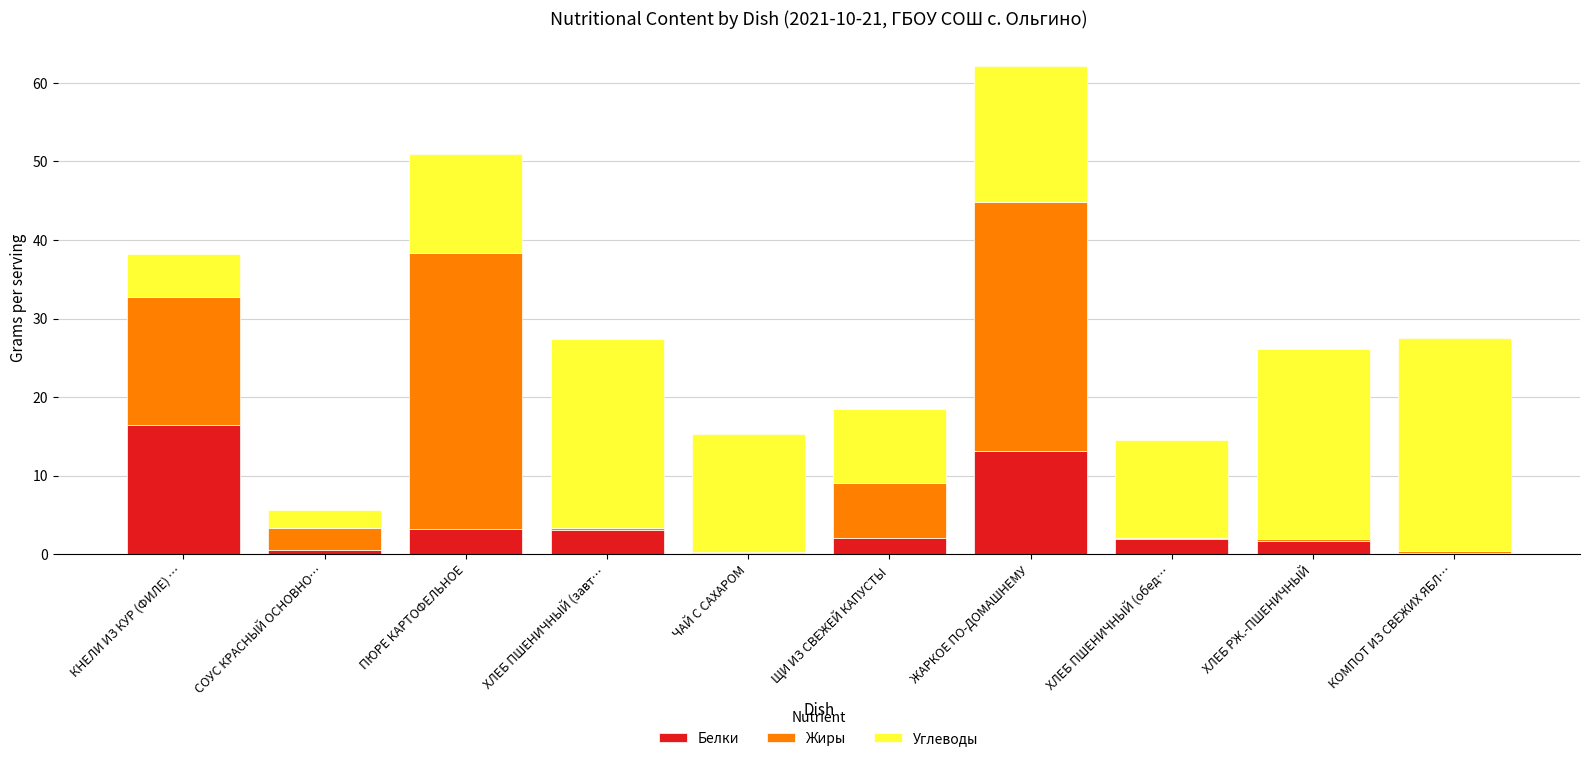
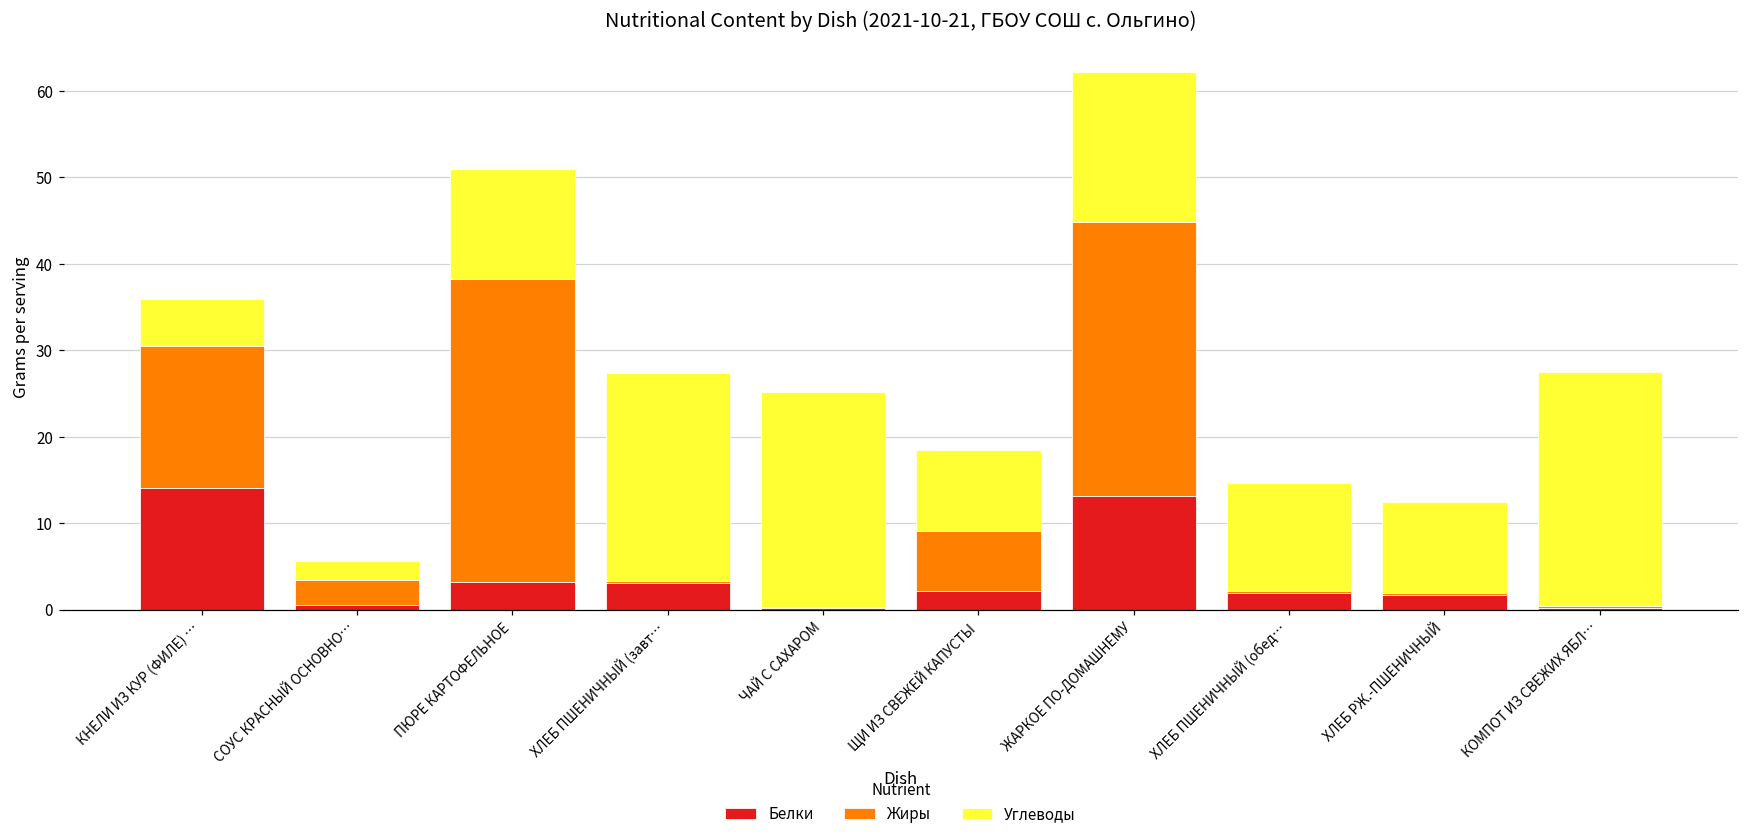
  {
    "Белки": {
-     "КНЕЛИ ИЗ КУР (ФИЛЕ) …": 16,
+     "КНЕЛИ ИЗ КУР (ФИЛЕ) …": 14,
      "СОУС КРАСНЫЙ ОСНОВНО…": 1,
      "ПЮРЕ КАРТОФЕЛЬНОЕ": 3,
      "ХЛЕБ ПШЕНИЧНЫЙ (завт…": 3,
      "ЩИ ИЗ СВЕЖЕЙ КАПУСТЫ": 2,
      "ЖАРКОЕ ПО-ДОМАШНЕМУ": 13,
      "ХЛЕБ ПШЕНИЧНЫЙ (обед…": 2,
      "ХЛЕБ РЖ.-ПШЕНИЧНЫЙ": 2
    },
    "Жиры": {
      "КНЕЛИ ИЗ КУР (ФИЛЕ) …": 16,
      "СОУС КРАСНЫЙ ОСНОВНО…": 3,
      "ПЮРЕ КАРТОФЕЛЬНОЕ": 35,
      "ЩИ ИЗ СВЕЖЕЙ КАПУСТЫ": 7,
      "ЖАРКОЕ ПО-ДОМАШНЕМУ": 32
    },
    "Углеводы": {
      "КНЕЛИ ИЗ КУР (ФИЛЕ) …": 5,
      "СОУС КРАСНЫЙ ОСНОВНО…": 2,
      "ПЮРЕ КАРТОФЕЛЬНОЕ": 13,
      "ХЛЕБ ПШЕНИЧНЫЙ (завт…": 24,
-     "ЧАЙ С САХАРОМ": 15,
+     "ЧАЙ С САХАРОМ": 25,
      "ЩИ ИЗ СВЕЖЕЙ КАПУСТЫ": 9,
      "ЖАРКОЕ ПО-ДОМАШНЕМУ": 17,
      "ХЛЕБ ПШЕНИЧНЫЙ (обед…": 13,
-     "ХЛЕБ РЖ.-ПШЕНИЧНЫЙ": 24,
+     "ХЛЕБ РЖ.-ПШЕНИЧНЫЙ": 11,
      "КОМПОТ ИЗ СВЕЖИХ ЯБЛ…": 27
    }
  }
